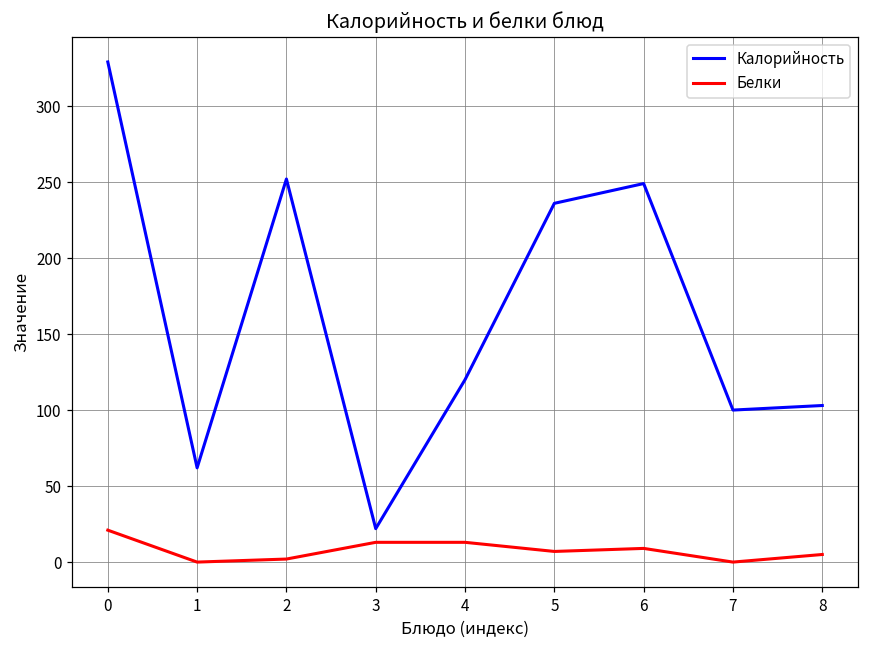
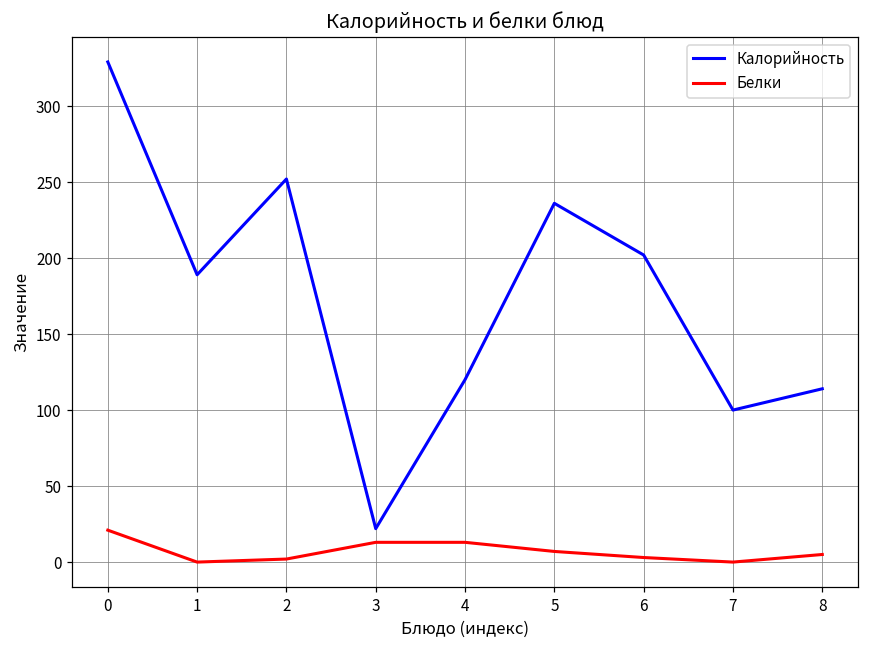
  {
    "Калорийность": {
      "0": 329,
-     "1": 62,
+     "1": 189,
      "2": 252,
      "3": 22,
      "4": 120,
      "5": 236,
-     "6": 249,
+     "6": 202,
      "7": 100,
-     "8": 103
+     "8": 114
    },
    "Белки": {
      "0": 21,
      "1": 0,
      "2": 2,
      "3": 13,
      "4": 13,
      "5": 7,
-     "6": 9,
+     "6": 3,
      "7": 0,
      "8": 5
    }
  }
